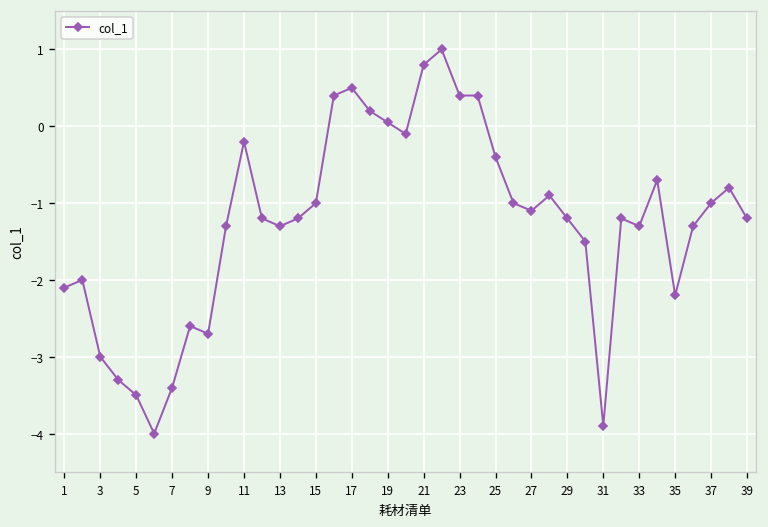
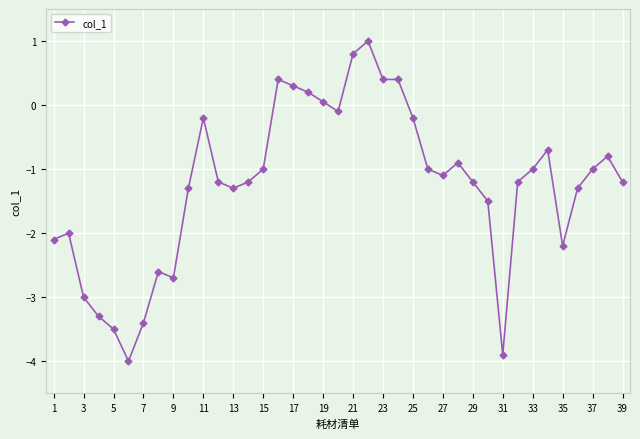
  {
    "1": -2.1,
    "3": -3.0,
    "5": -3.5,
    "7": -3.4,
    "9": -2.7,
    "11": -0.2,
    "13": -1.3,
    "15": -1.0,
-   "17": 0.5,
+   "17": 0.3,
    "19": 0.1,
    "21": 0.8,
    "23": 0.4,
-   "25": -0.4,
+   "25": -0.2,
    "27": -1.1,
    "29": -1.2,
    "31": -3.9,
-   "33": -1.3,
+   "33": -1.0,
    "35": -2.2,
    "37": -1.0,
    "39": -1.2
  }
